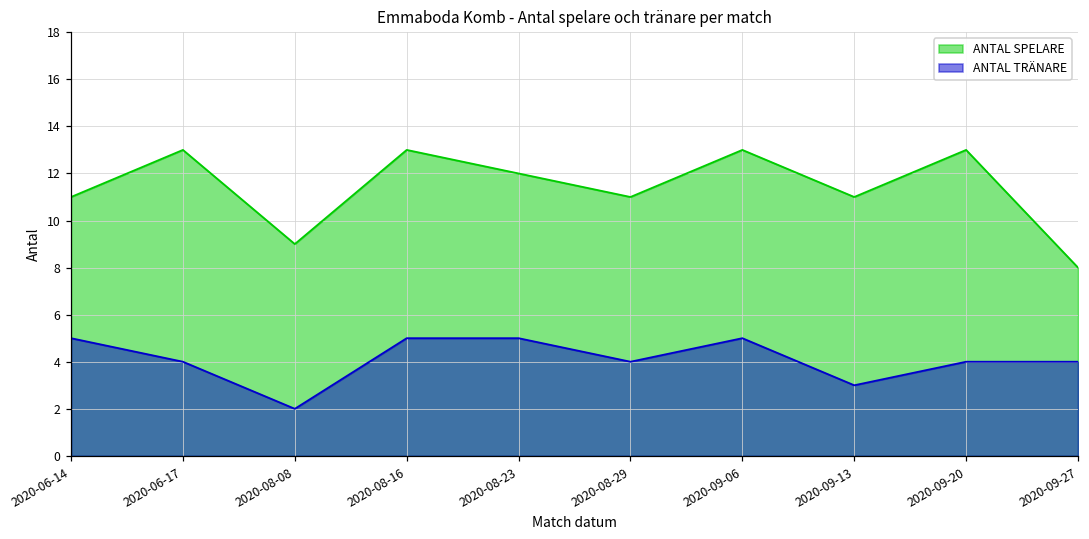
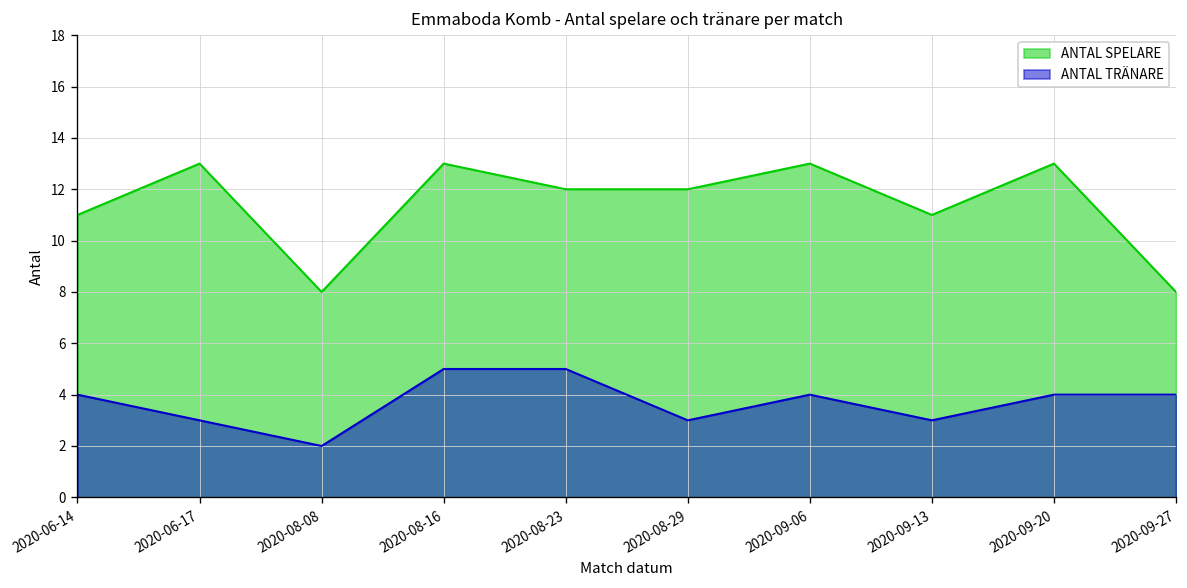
  {
    "ANTAL SPELARE": {
      "2020-06-14": 11,
      "2020-06-17": 13,
-     "2020-08-08": 9,
+     "2020-08-08": 8,
      "2020-08-16": 13,
      "2020-08-23": 12,
-     "2020-08-29": 11,
+     "2020-08-29": 12,
      "2020-09-06": 13,
      "2020-09-13": 11,
      "2020-09-20": 13,
      "2020-09-27": 8
    },
    "ANTAL TRÄNARE": {
-     "2020-06-14": 5,
-     "2020-06-17": 4,
+     "2020-06-14": 4,
+     "2020-06-17": 3,
      "2020-08-08": 2,
      "2020-08-16": 5,
      "2020-08-23": 5,
-     "2020-08-29": 4,
-     "2020-09-06": 5,
+     "2020-08-29": 3,
+     "2020-09-06": 4,
      "2020-09-13": 3,
      "2020-09-20": 4,
      "2020-09-27": 4
    }
  }
